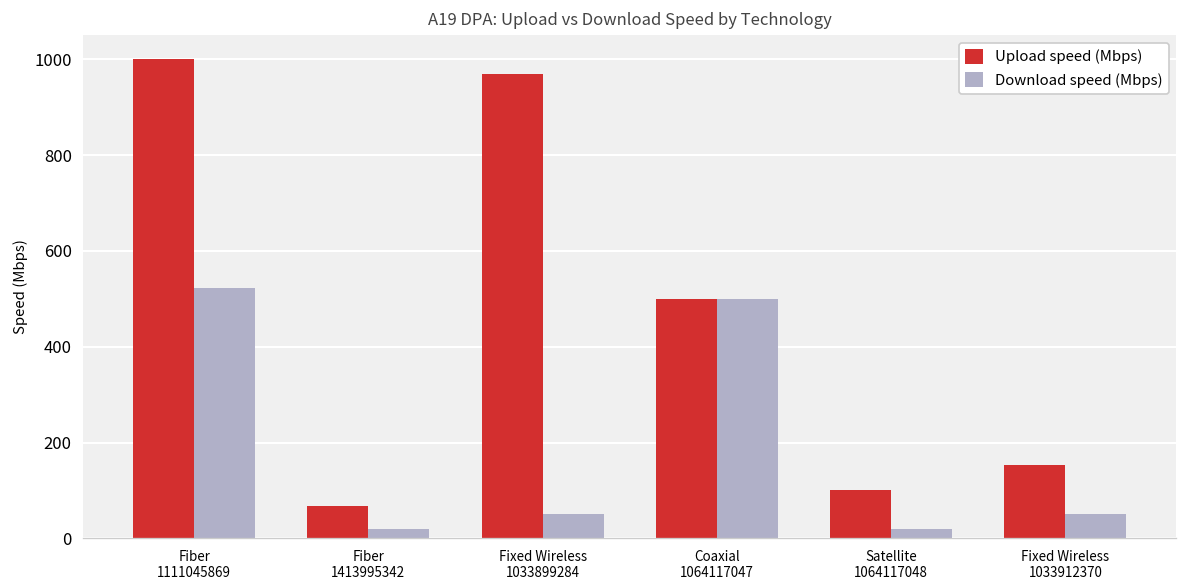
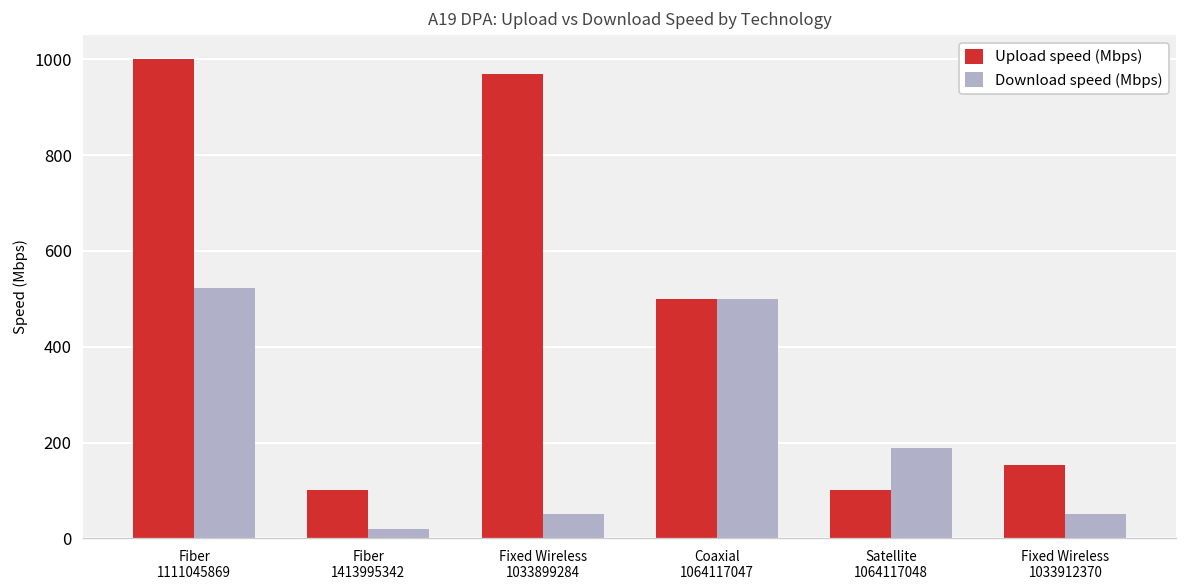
  {
    "Upload speed (Mbps)": {
      "Fiber 1111045869": 1000,
-     "Fiber 1413995342": 70,
+     "Fiber 1413995342": 100,
      "Fixed Wireless 1033899284": 970,
      "Coaxial 1064117047": 500,
      "Satellite 1064117048": 100,
      "Fixed Wireless 1033912370": 150
    },
    "Download speed (Mbps)": {
      "Fiber 1111045869": 520,
      "Fiber 1413995342": 20,
      "Fixed Wireless 1033899284": 50,
      "Coaxial 1064117047": 500,
-     "Satellite 1064117048": 20,
+     "Satellite 1064117048": 190,
      "Fixed Wireless 1033912370": 50
    }
  }
